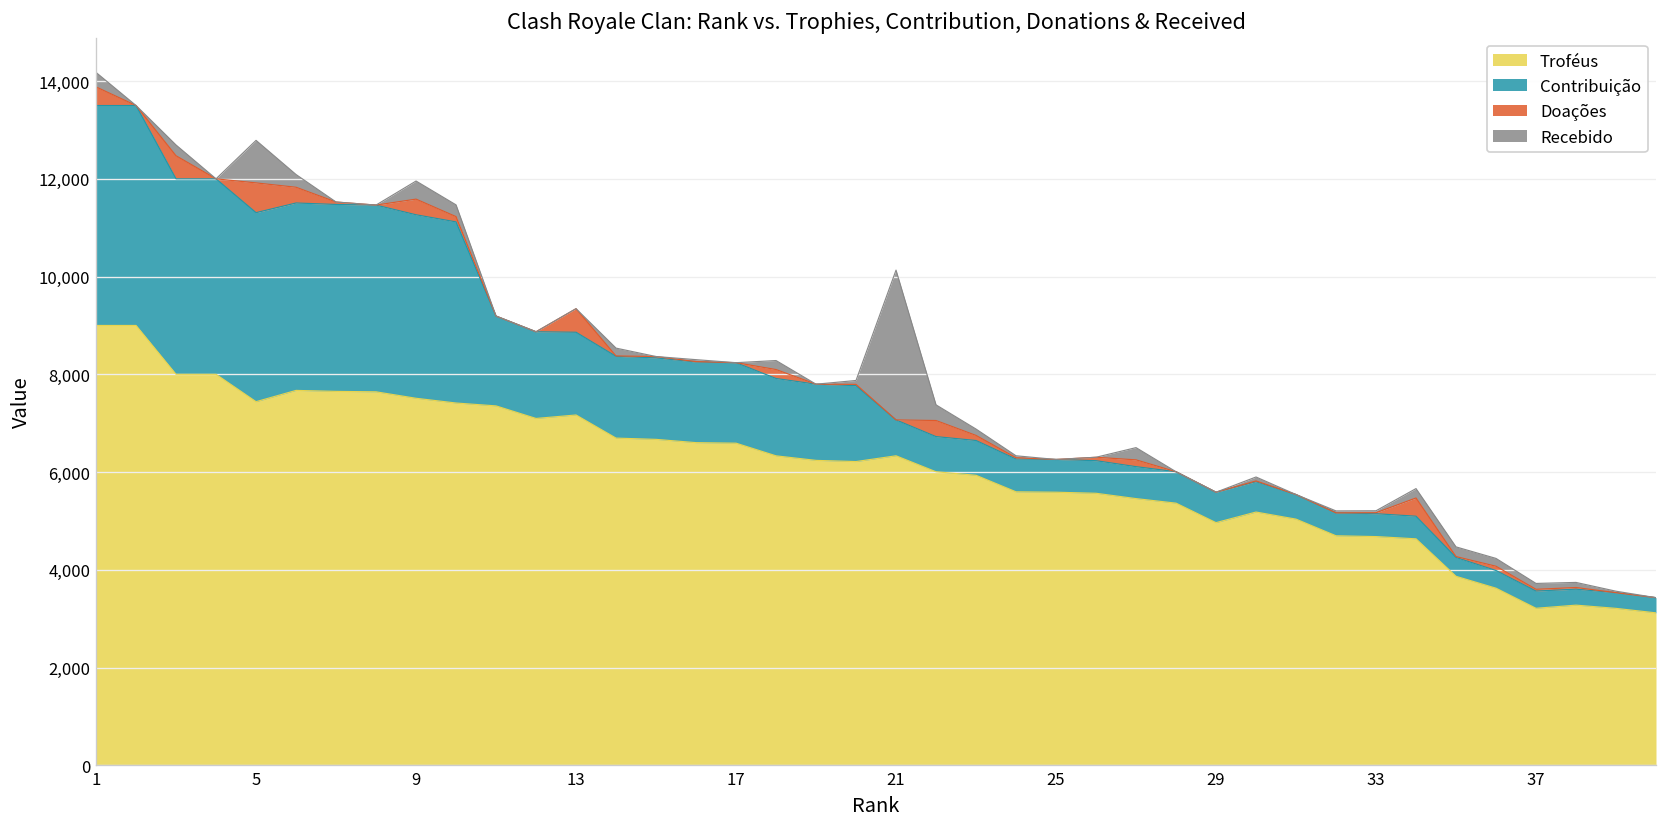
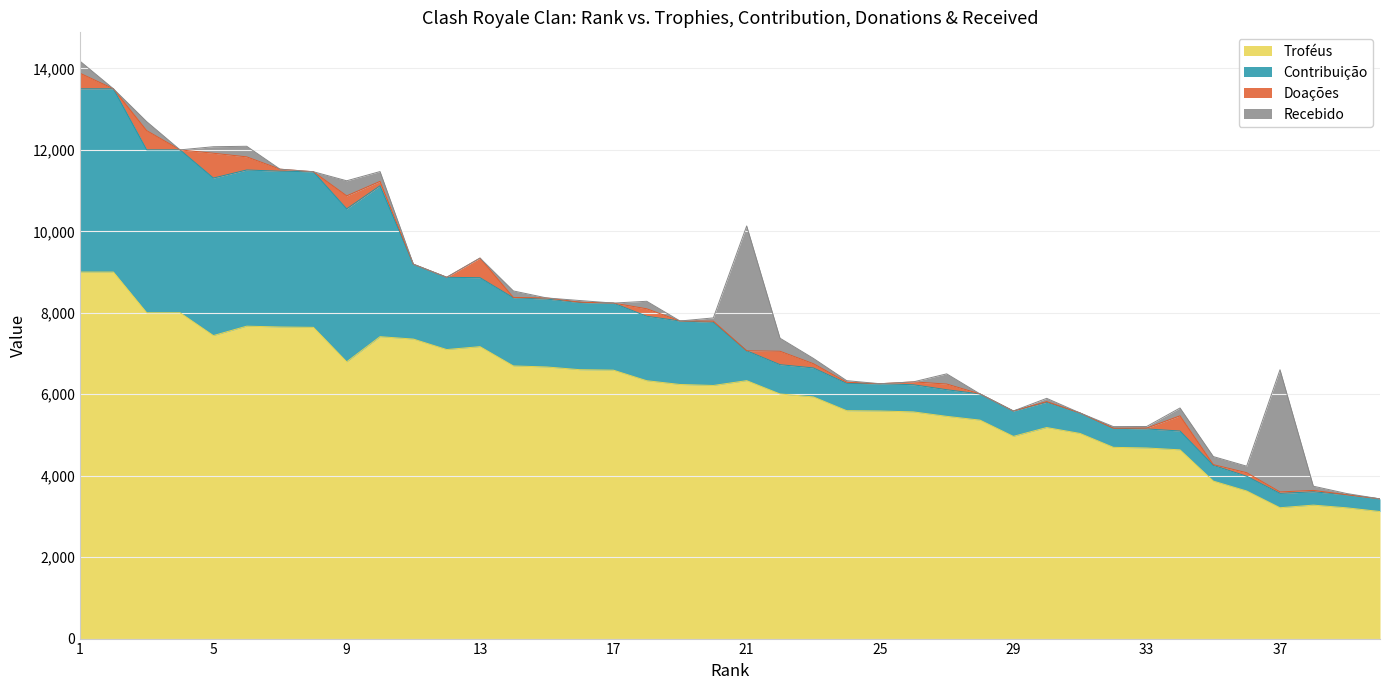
  {
    "Troféus": {
      "1": "9,000",
      "5": "7,400",
-     "9": "7,500",
+     "9": "6,800",
      "13": "7,200",
      "17": "6,600",
      "21": "6,300",
      "25": "5,600",
      "29": "5,000",
      "33": "4,700",
      "37": "3,200"
    },
    "Contribuição": {
      "1": "4,500",
      "5": "3,900",
      "9": "3,800",
      "13": "1,700"
    },
    "Doações": {
      "1": "400",
      "5": "600",
      "9": "300"
    },
    "Recebido": {
      "1": "300",
-     "5": "900",
+     "5": "200",
      "9": "400",
      "21": "3,100",
-     "37": "100"
+     "37": "3,000"
    }
  }
